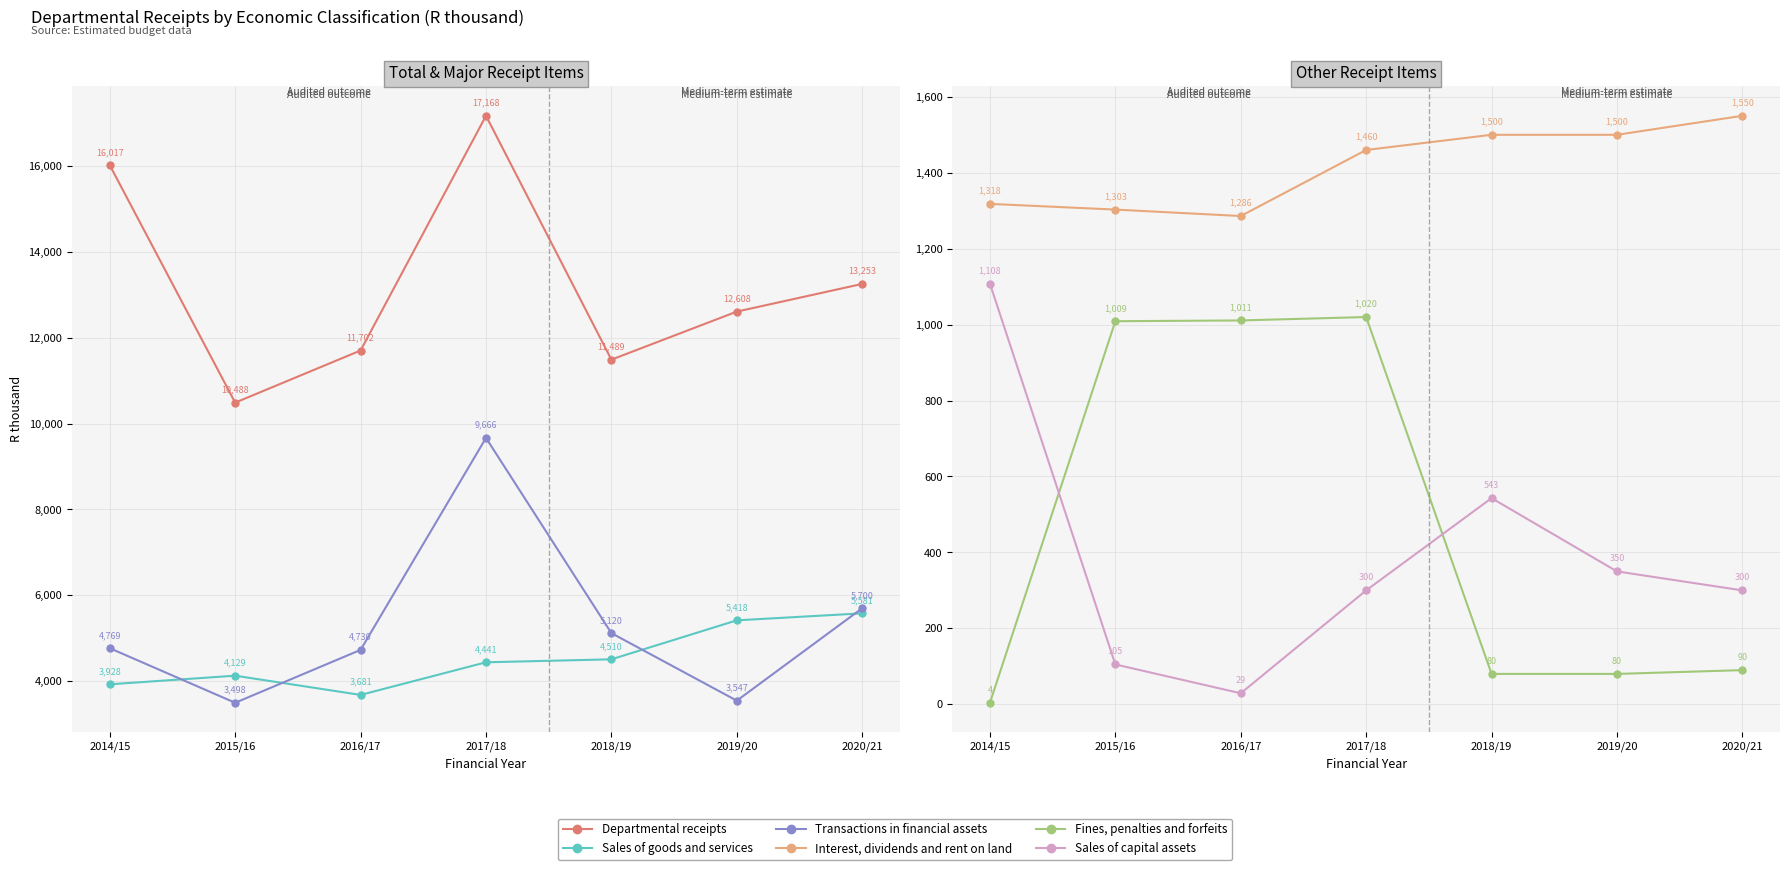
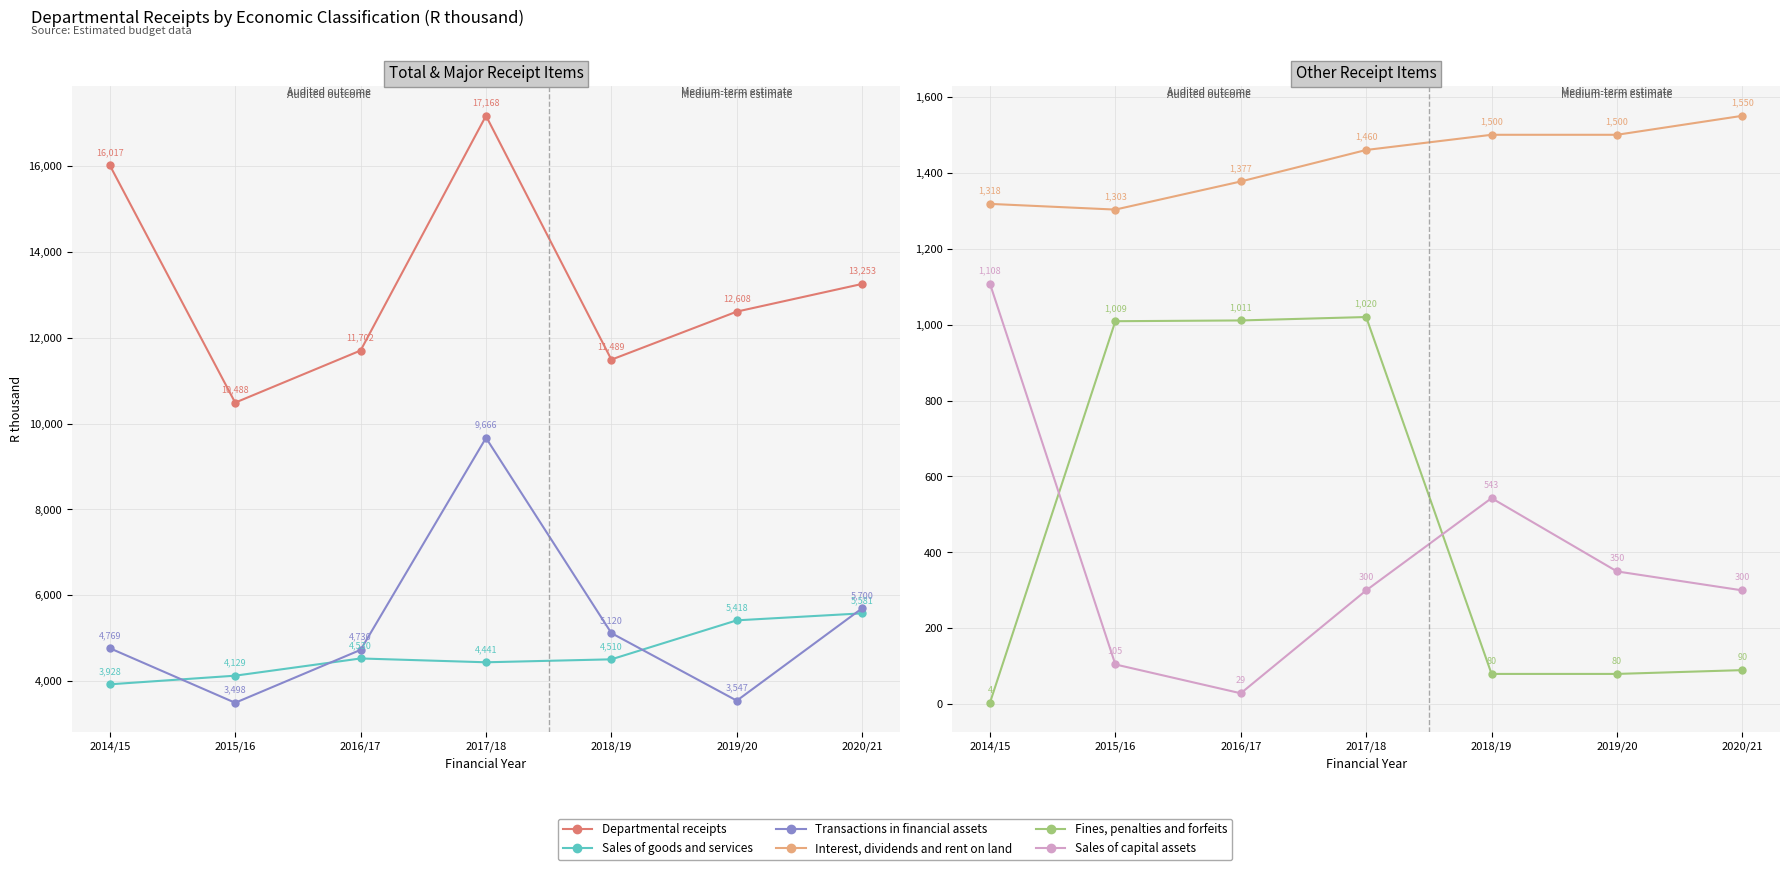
  {
    "Total & Major Receipt Items": {
      "Departmental receipts": {
        "2014/15": "16,017",
        "2015/16": "10,488",
        "2016/17": "11,702",
        "2017/18": "17,168",
        "2018/19": "11,489",
        "2019/20": "12,608",
        "2020/21": "13,253"
      },
      "Sales of goods and services": {
        "2014/15": "3,928",
        "2015/16": "4,129",
-       "2016/17": "3,681",
+       "2016/17": "4,530",
        "2017/18": "4,441",
        "2018/19": "4,510",
        "2019/20": "5,418"
      },
      "Transactions in financial assets": {
        "2014/15": "4,769",
        "2015/16": "3,498",
        "2016/17": "4,730",
        "2017/18": "9,666",
        "2018/19": "5,120",
        "2019/20": "3,547"
      }
    },
    "Other Receipt Items": {
      "Interest, dividends and rent on land": {
        "2014/15": "1,318",
        "2015/16": "1,303",
-       "2016/17": "1,286",
+       "2016/17": "1,377",
        "2017/18": "1,460",
        "2018/19": "1,500",
        "2019/20": "1,500",
        "2020/21": "1,550"
      },
      "Fines, penalties and forfeits": {
        "2014/15": "4",
        "2015/16": "1,009",
        "2016/17": "1,011",
        "2017/18": "1,020",
        "2018/19": "80",
        "2019/20": "80",
        "2020/21": "90"
      },
      "Sales of capital assets": {
        "2014/15": "1,108",
        "2015/16": "105",
        "2016/17": "29",
        "2017/18": "300",
        "2018/19": "543",
        "2019/20": "350",
        "2020/21": "300"
      }
    }
  }
